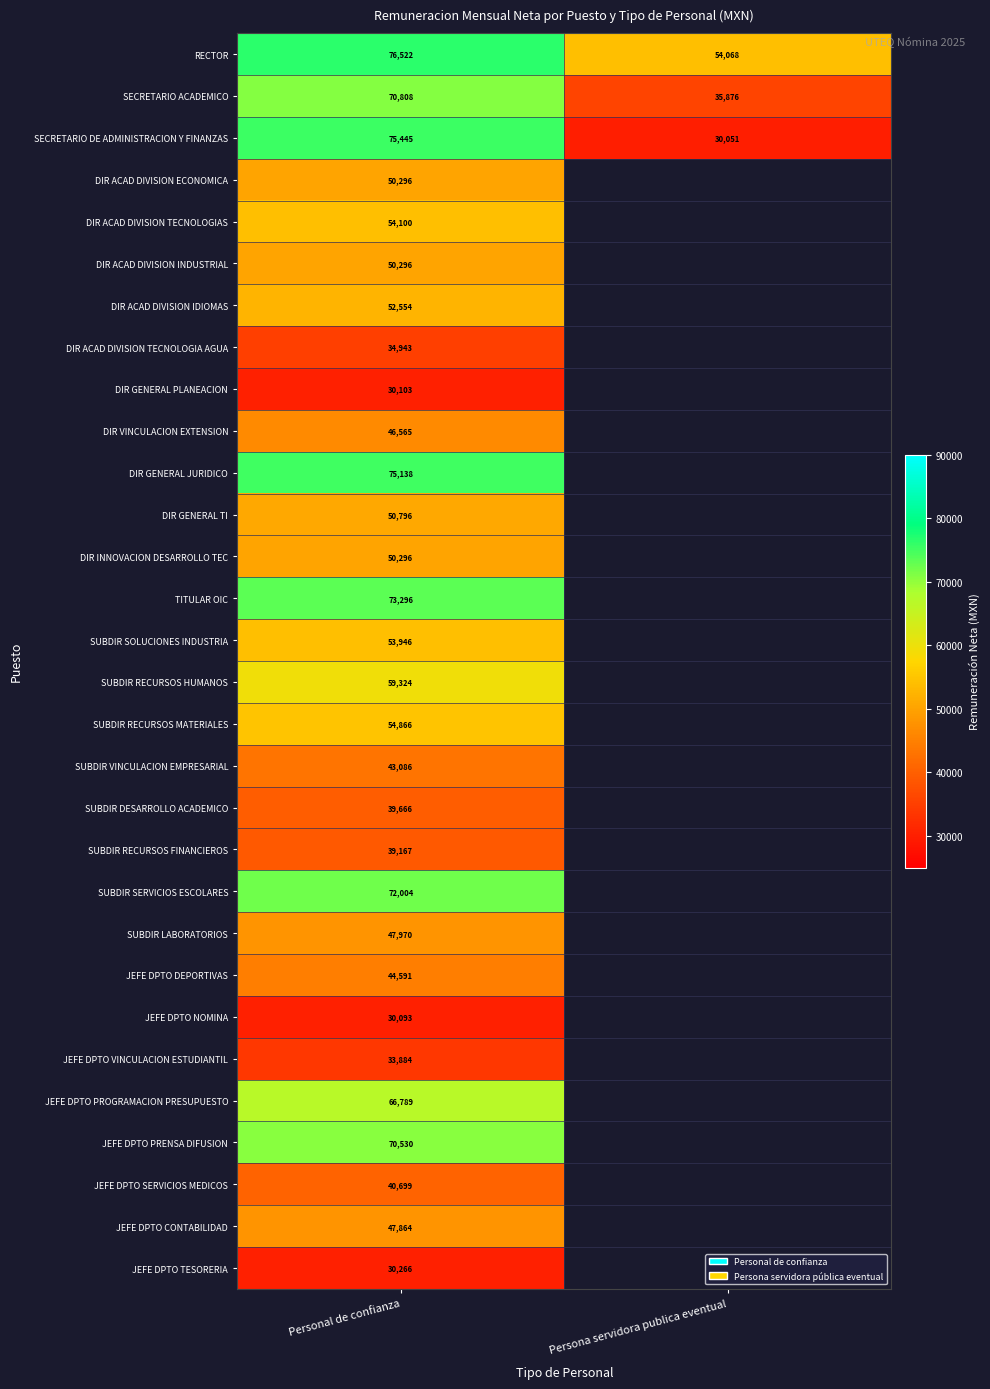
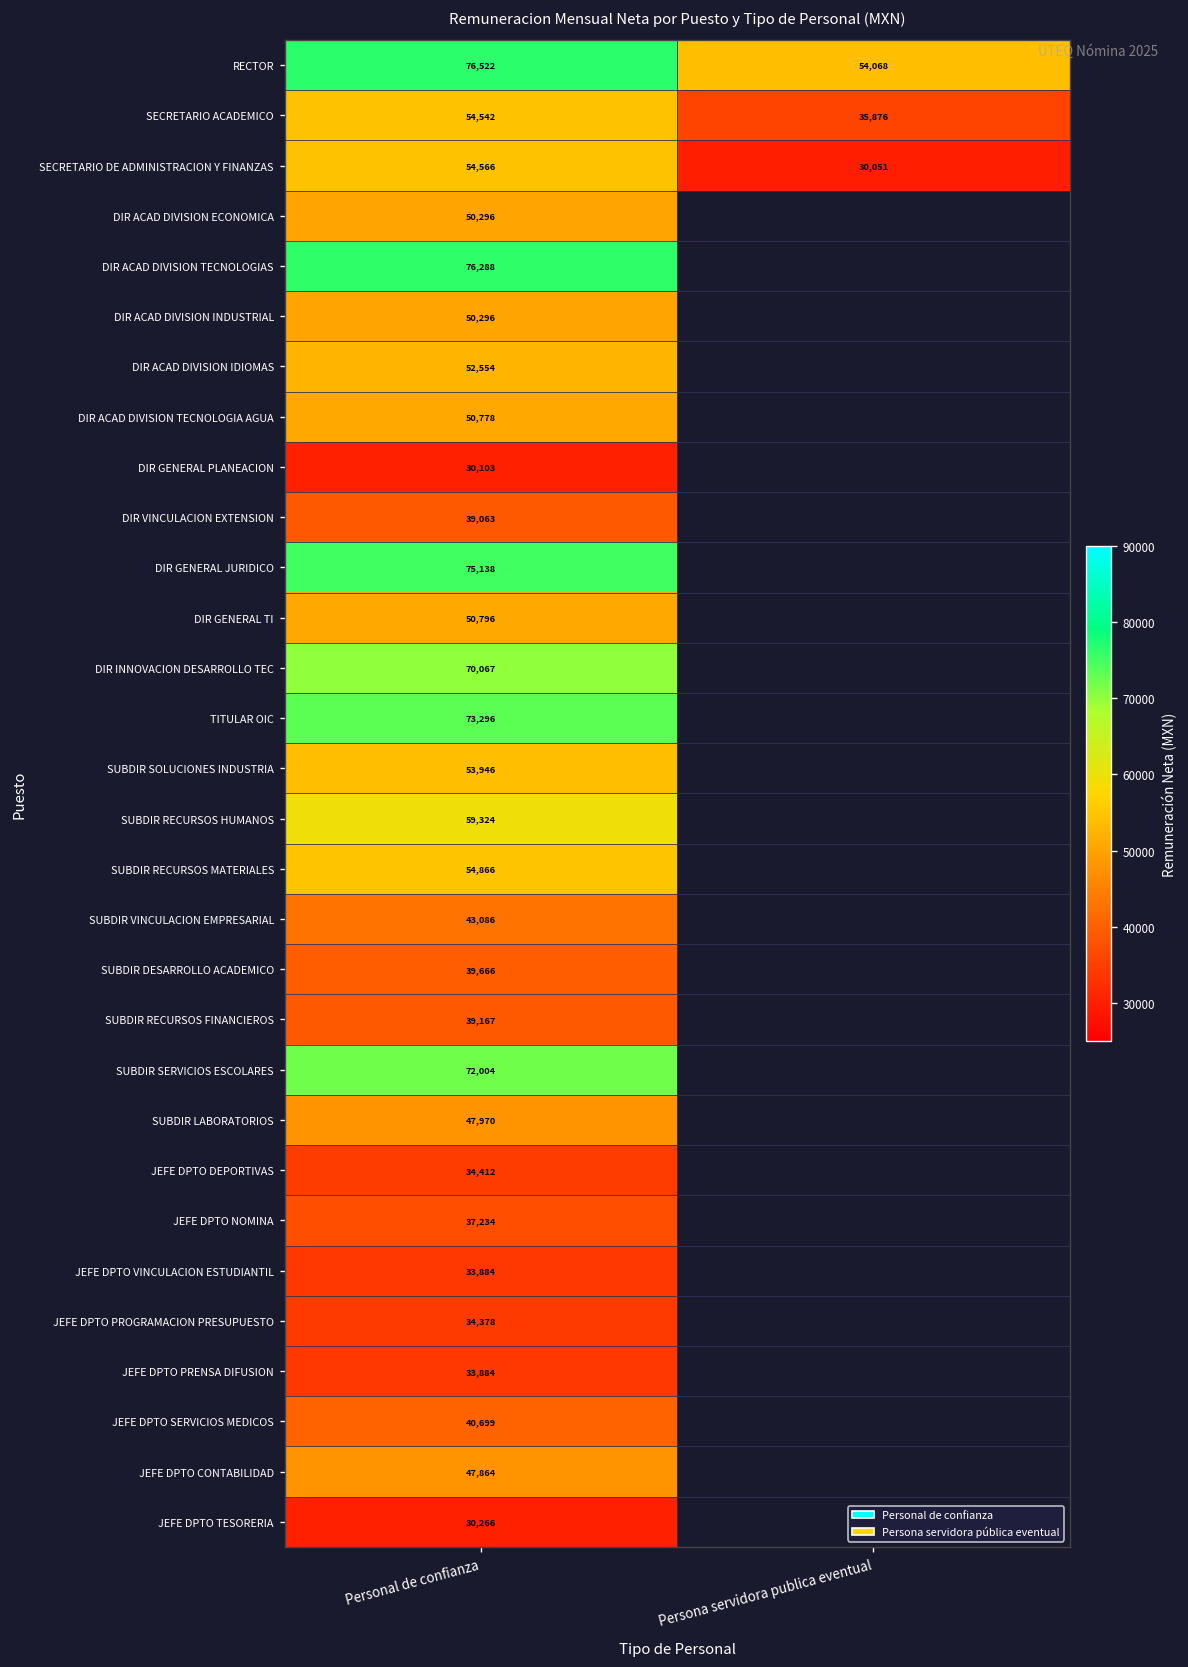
  {
    "RECTOR": {
      "Personal de confianza": "76,522",
      "Persona servidora publica eventual": "54,068"
    },
    "SECRETARIO ACADEMICO": {
-     "Personal de confianza": "70,808",
+     "Personal de confianza": "54,542",
      "Persona servidora publica eventual": "35,876"
    },
    "SECRETARIO DE ADMINISTRACION Y FINANZAS": {
-     "Personal de confianza": "75,445",
+     "Personal de confianza": "54,566",
      "Persona servidora publica eventual": "30,051"
    },
    "DIR ACAD DIVISION ECONOMICA": {
      "Personal de confianza": "50,296"
    },
    "DIR ACAD DIVISION TECNOLOGIAS": {
-     "Personal de confianza": "54,100"
+     "Personal de confianza": "76,288"
    },
    "DIR ACAD DIVISION INDUSTRIAL": {
      "Personal de confianza": "50,296"
    },
    "DIR ACAD DIVISION IDIOMAS": {
      "Personal de confianza": "52,554"
    },
    "DIR ACAD DIVISION TECNOLOGIA AGUA": {
-     "Personal de confianza": "34,943"
+     "Personal de confianza": "50,778"
    },
    "DIR GENERAL PLANEACION": {
      "Personal de confianza": "30,103"
    },
    "DIR VINCULACION EXTENSION": {
-     "Personal de confianza": "46,565"
+     "Personal de confianza": "39,063"
    },
    "DIR GENERAL JURIDICO": {
      "Personal de confianza": "75,138"
    },
    "DIR GENERAL TI": {
      "Personal de confianza": "50,796"
    },
    "DIR INNOVACION DESARROLLO TEC": {
-     "Personal de confianza": "50,296"
+     "Personal de confianza": "70,067"
    },
    "TITULAR OIC": {
      "Personal de confianza": "73,296"
    },
    "SUBDIR SOLUCIONES INDUSTRIA": {
      "Personal de confianza": "53,946"
    },
    "SUBDIR RECURSOS HUMANOS": {
      "Personal de confianza": "59,324"
    },
    "SUBDIR RECURSOS MATERIALES": {
      "Personal de confianza": "54,866"
    },
    "SUBDIR VINCULACION EMPRESARIAL": {
      "Personal de confianza": "43,086"
    },
    "SUBDIR DESARROLLO ACADEMICO": {
      "Personal de confianza": "39,666"
    },
    "SUBDIR RECURSOS FINANCIEROS": {
      "Personal de confianza": "39,167"
    },
    "SUBDIR SERVICIOS ESCOLARES": {
      "Personal de confianza": "72,004"
    },
    "SUBDIR LABORATORIOS": {
      "Personal de confianza": "47,970"
    },
    "JEFE DPTO DEPORTIVAS": {
-     "Personal de confianza": "44,591"
+     "Personal de confianza": "34,412"
    },
    "JEFE DPTO NOMINA": {
-     "Personal de confianza": "30,093"
+     "Personal de confianza": "37,234"
    },
    "JEFE DPTO VINCULACION ESTUDIANTIL": {
      "Personal de confianza": "33,884"
    },
    "JEFE DPTO PROGRAMACION PRESUPUESTO": {
-     "Personal de confianza": "66,789"
+     "Personal de confianza": "34,378"
    },
    "JEFE DPTO PRENSA DIFUSION": {
-     "Personal de confianza": "70,530"
+     "Personal de confianza": "33,884"
    },
    "JEFE DPTO SERVICIOS MEDICOS": {
      "Personal de confianza": "40,699"
    },
    "JEFE DPTO CONTABILIDAD": {
      "Personal de confianza": "47,864"
    },
    "JEFE DPTO TESORERIA": {
      "Personal de confianza": "30,266"
    }
  }
